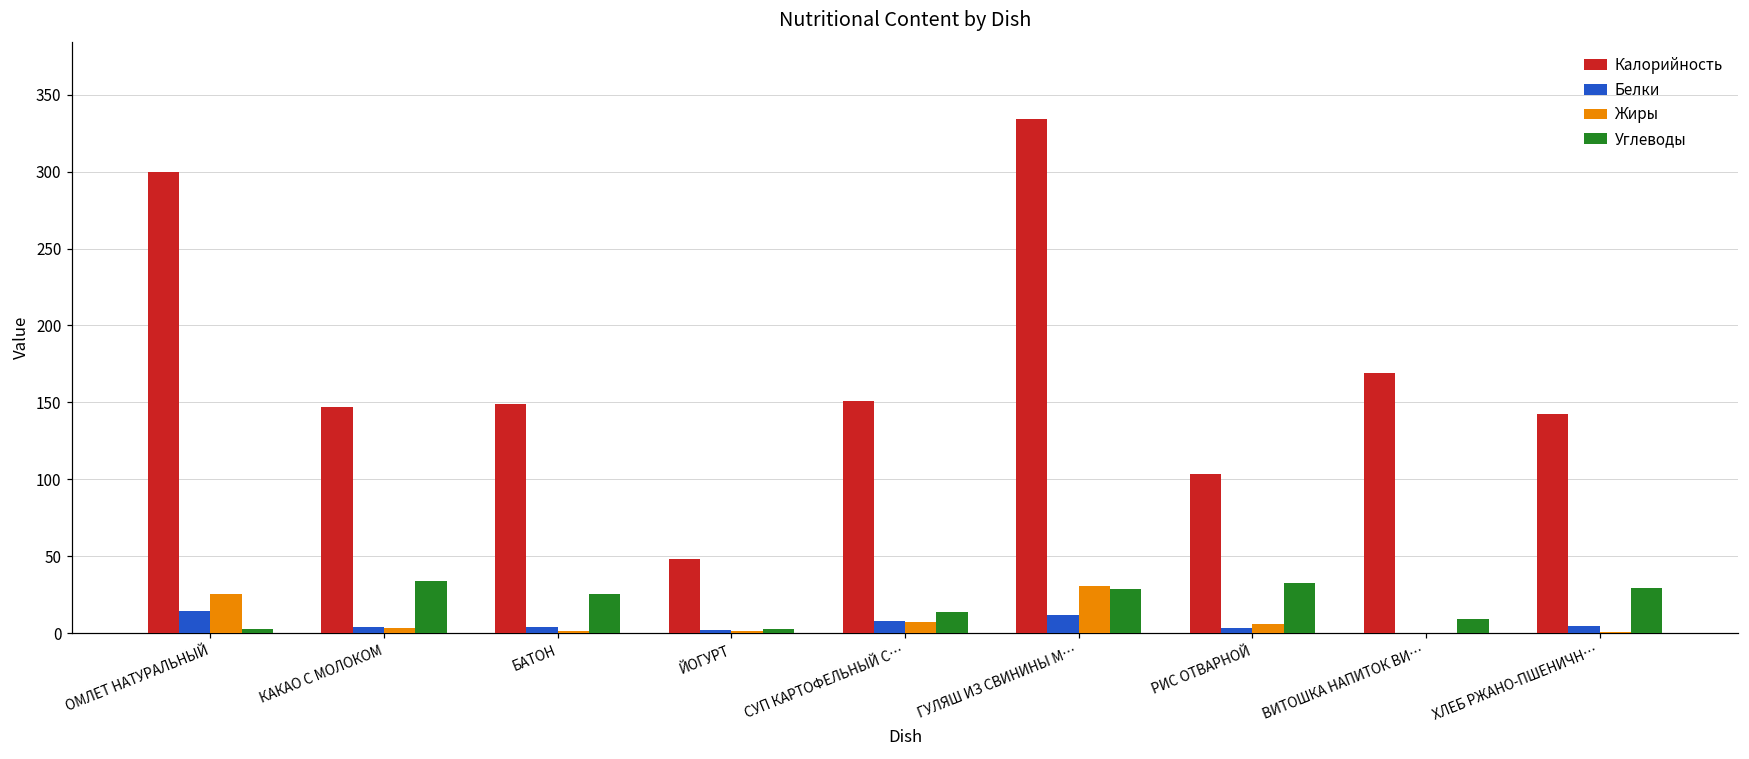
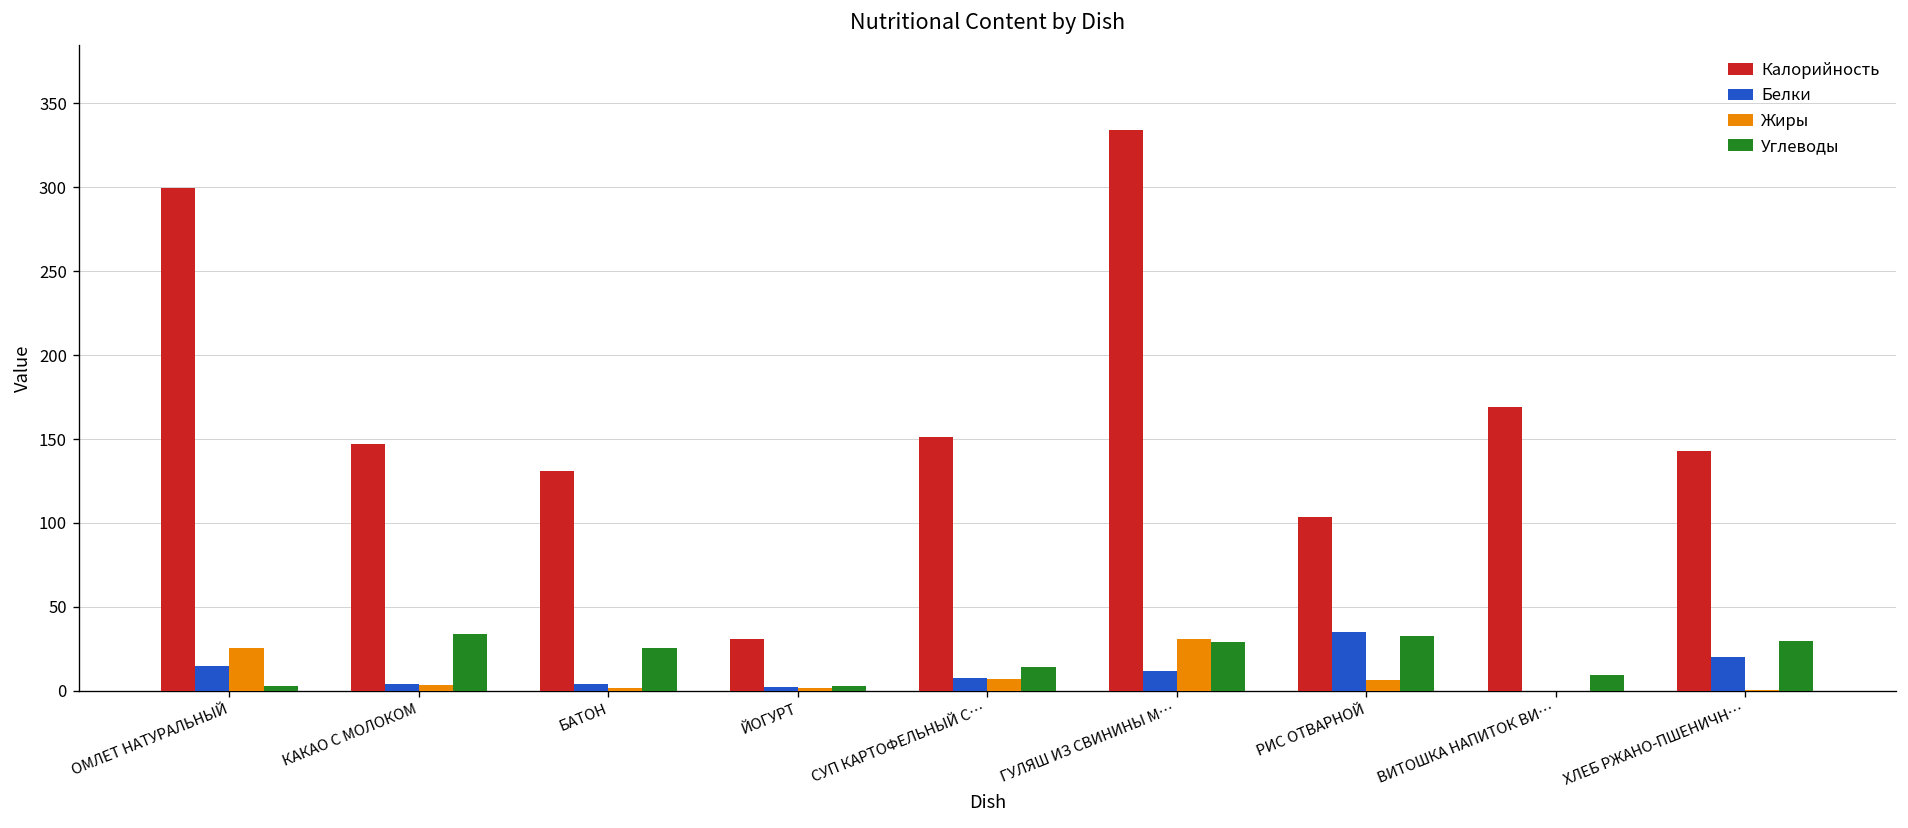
  {
    "Калорийность": {
      "ОМЛЕТ НАТУРАЛЬНЫЙ": 300,
      "КАКАО С МОЛОКОМ": 147,
-     "БАТОН": 149,
-     "ЙОГУРТ": 48,
+     "БАТОН": 131,
+     "ЙОГУРТ": 31,
      "СУП КАРТОФЕЛЬНЫЙ С…": 151,
      "ГУЛЯШ ИЗ СВИНИНЫ М…": 334,
      "РИС ОТВАРНОЙ": 104,
      "ВИТОШКА НАПИТОК ВИ…": 169,
      "ХЛЕБ РЖАНО-ПШЕНИЧН…": 143
    },
    "Белки": {
      "ОМЛЕТ НАТУРАЛЬНЫЙ": 15,
      "КАКАО С МОЛОКОМ": 4,
      "БАТОН": 4,
      "ЙОГУРТ": 2,
      "СУП КАРТОФЕЛЬНЫЙ С…": 8,
      "ГУЛЯШ ИЗ СВИНИНЫ М…": 12,
-     "РИС ОТВАРНОЙ": 4,
+     "РИС ОТВАРНОЙ": 35,
      "ВИТОШКА НАПИТОК ВИ…": 0,
-     "ХЛЕБ РЖАНО-ПШЕНИЧН…": 5
+     "ХЛЕБ РЖАНО-ПШЕНИЧН…": 20
    },
    "Жиры": {
      "ОМЛЕТ НАТУРАЛЬНЫЙ": 26,
      "КАКАО С МОЛОКОМ": 4,
      "СУП КАРТОФЕЛЬНЫЙ С…": 7,
      "ГУЛЯШ ИЗ СВИНИНЫ М…": 31,
      "РИС ОТВАРНОЙ": 6,
      "ВИТОШКА НАПИТОК ВИ…": 0
    },
    "Углеводы": {
      "ОМЛЕТ НАТУРАЛЬНЫЙ": 3,
      "КАКАО С МОЛОКОМ": 34,
      "БАТОН": 26,
      "ЙОГУРТ": 3,
      "СУП КАРТОФЕЛЬНЫЙ С…": 14,
      "ГУЛЯШ ИЗ СВИНИНЫ М…": 29,
      "РИС ОТВАРНОЙ": 33,
      "ВИТОШКА НАПИТОК ВИ…": 10,
      "ХЛЕБ РЖАНО-ПШЕНИЧН…": 30
    }
  }
